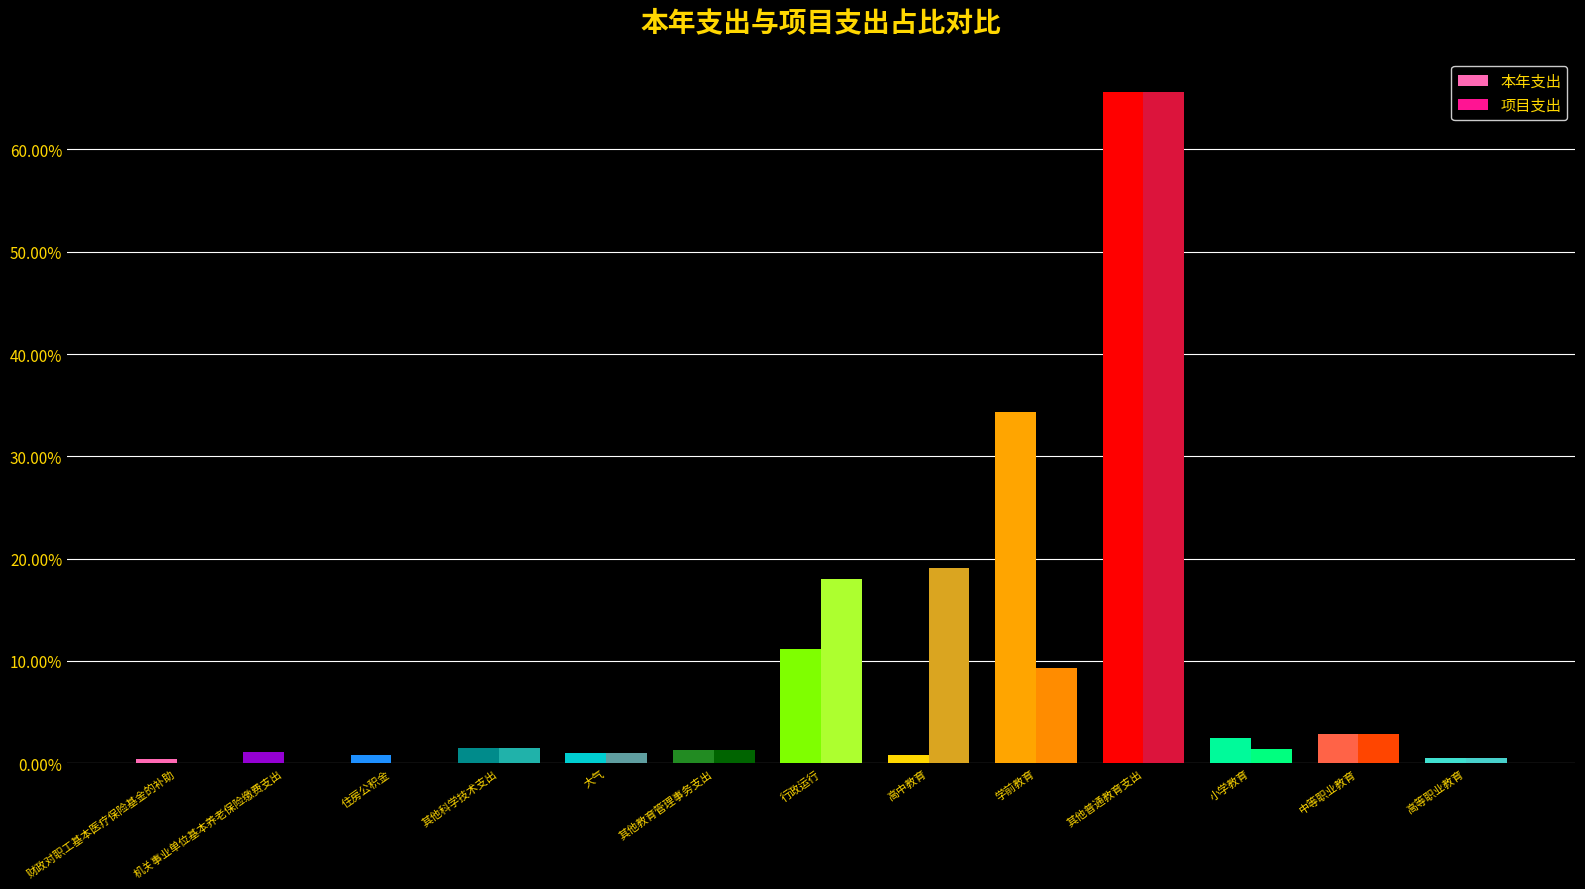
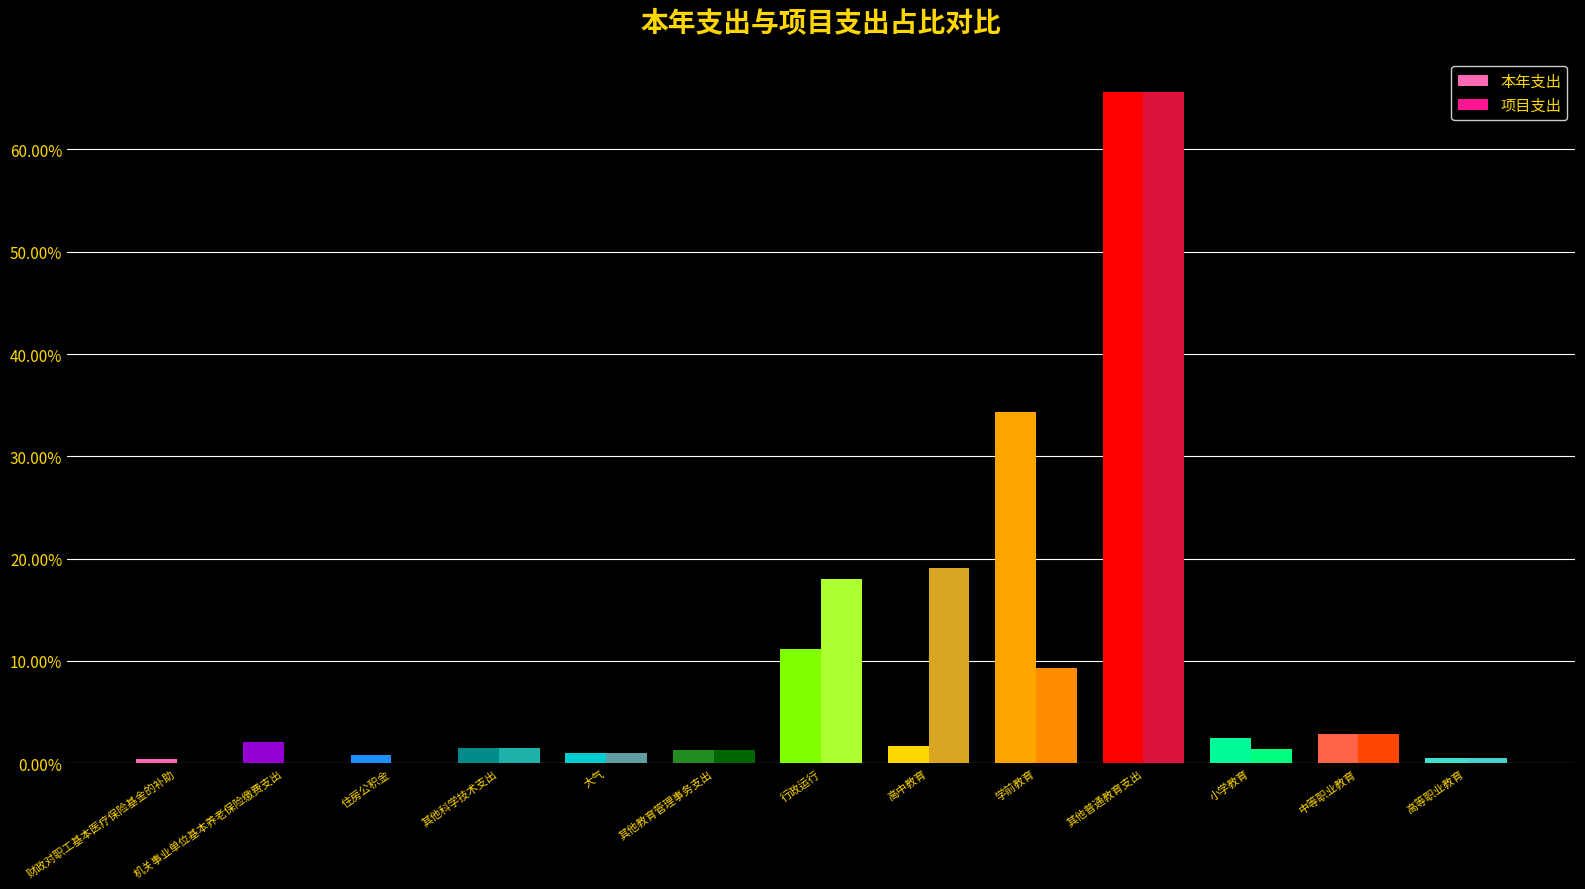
  {
    "本年支出": {
      "财政对职工基本医疗保险基金的补助": "0.4%",
-     "机关事业单位基本养老保险缴费支出": "1.1%",
+     "机关事业单位基本养老保险缴费支出": "2.0%",
      "住房公积金": "0.8%",
      "其他科学技术支出": "1.4%",
      "大气": "1.0%",
      "其他教育管理事务支出": "1.3%",
      "行政运行": "11.2%",
-     "高中教育": "0.8%",
+     "高中教育": "1.6%",
      "学前教育": "34.3%",
      "其他普通教育支出": "65.6%",
      "小学教育": "2.5%",
      "中等职业教育": "2.8%",
      "高等职业教育": "0.5%"
    },
    "项目支出": {
      "财政对职工基本医疗保险基金的补助": "0.0%",
      "机关事业单位基本养老保险缴费支出": "0.0%",
      "其他科学技术支出": "1.4%",
      "大气": "1.0%",
      "其他教育管理事务支出": "1.3%",
      "行政运行": "18.0%",
      "高中教育": "19.1%",
      "学前教育": "9.3%",
      "其他普通教育支出": "65.6%",
      "小学教育": "1.4%",
      "中等职业教育": "2.8%",
      "高等职业教育": "0.5%"
    }
  }
